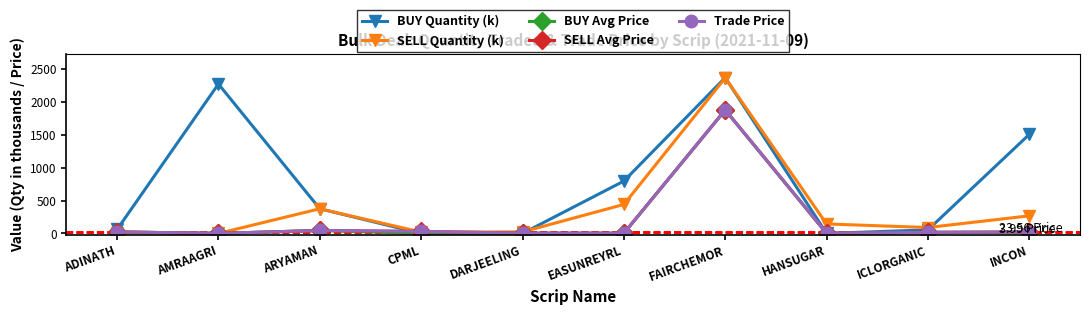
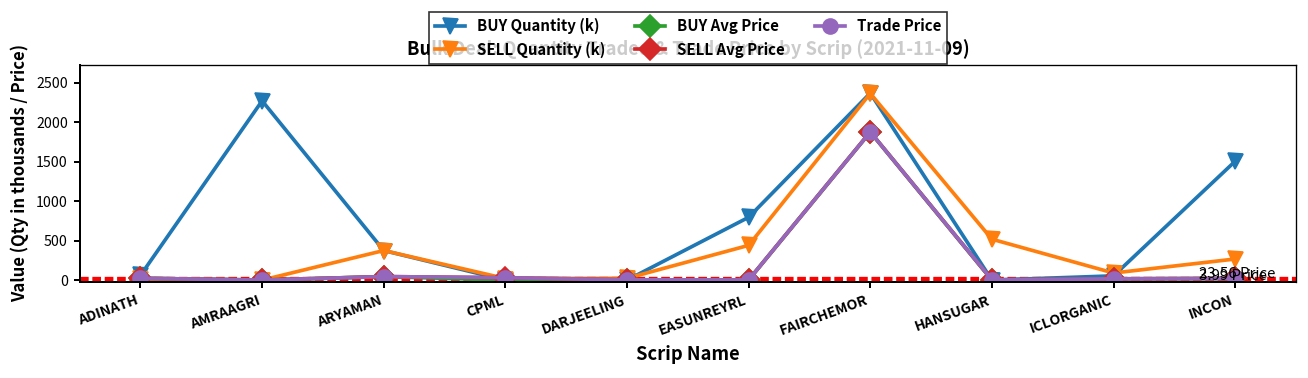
  {
    "BUY Quantity (k)": {
      "AMRAAGRI": 2300,
      "EASUNREYRL": 800,
      "INCON": 1500
    },
    "SELL Quantity (k)": {
      "EASUNREYRL": 400,
-     "HANSUGAR": 100,
+     "HANSUGAR": 500,
      "INCON": 300
    }
  }
